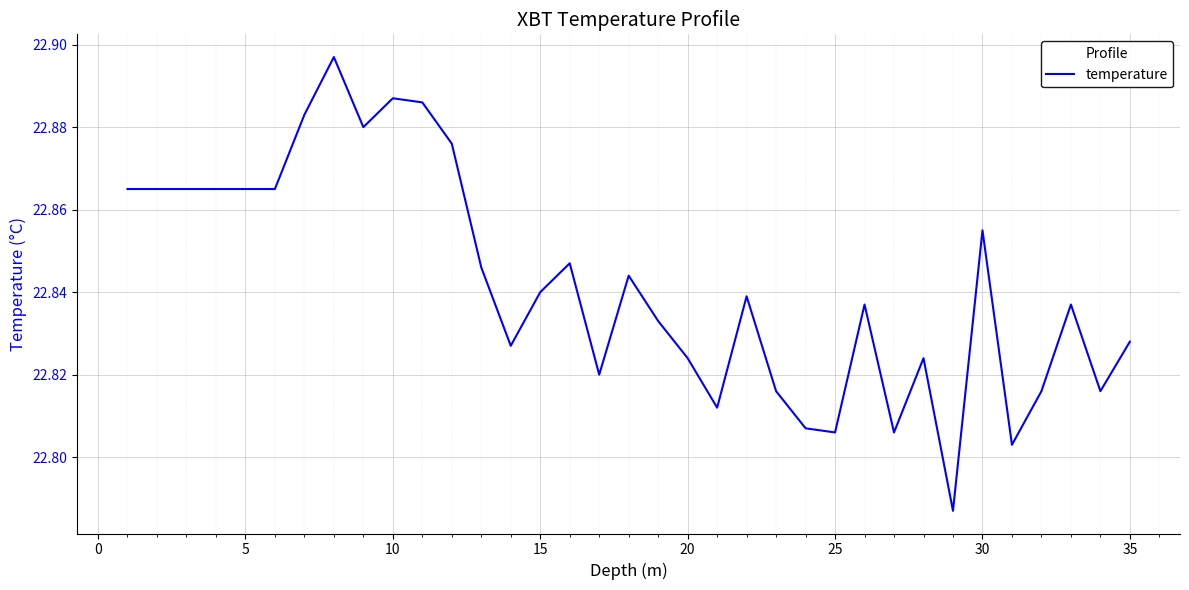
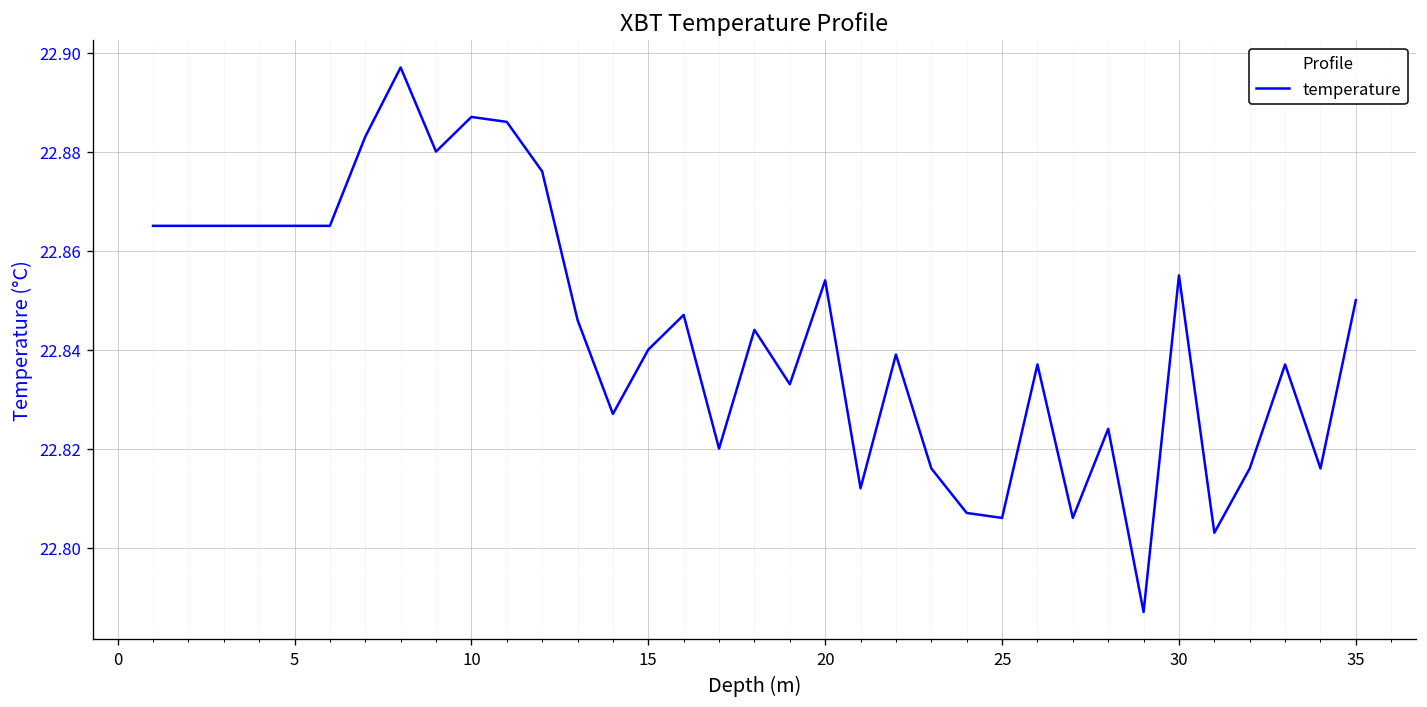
  {
    "5": 22.865,
    "10": 22.887,
    "15": 22.840,
-   "20": 22.824,
+   "20": 22.854,
    "25": 22.806,
    "30": 22.855,
-   "35": 22.828
+   "35": 22.850
  }
